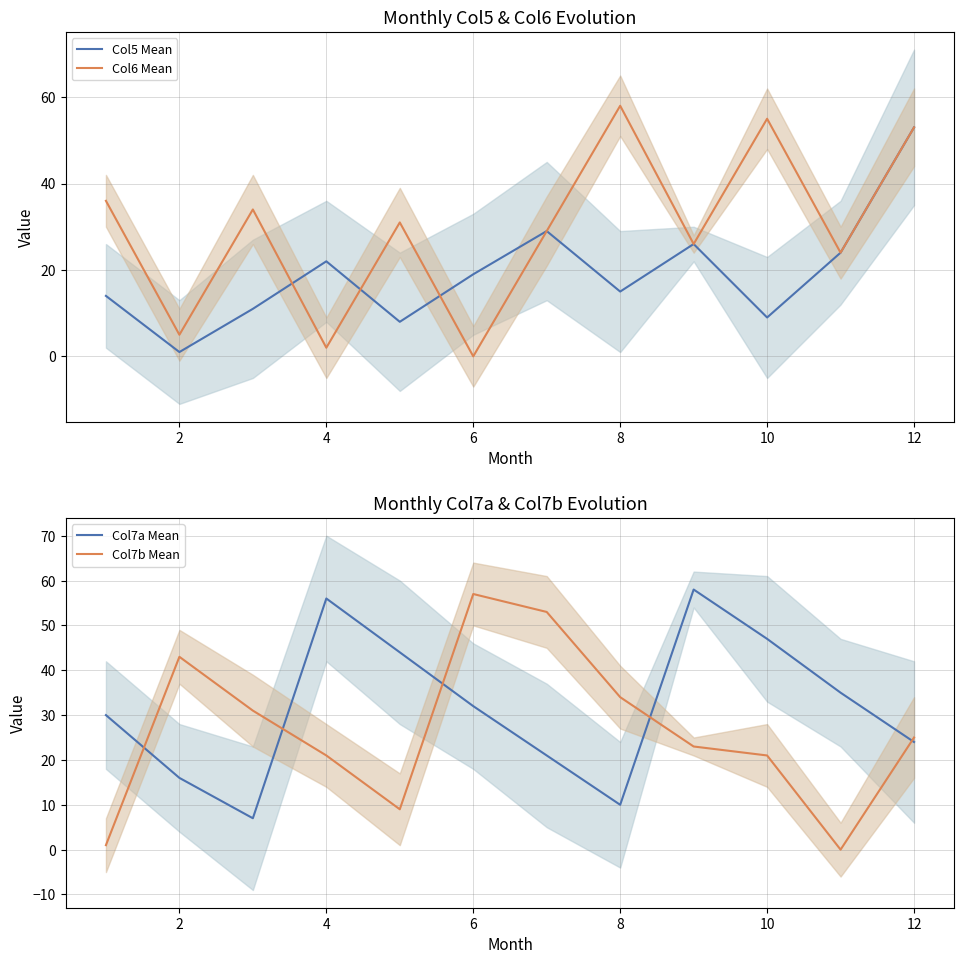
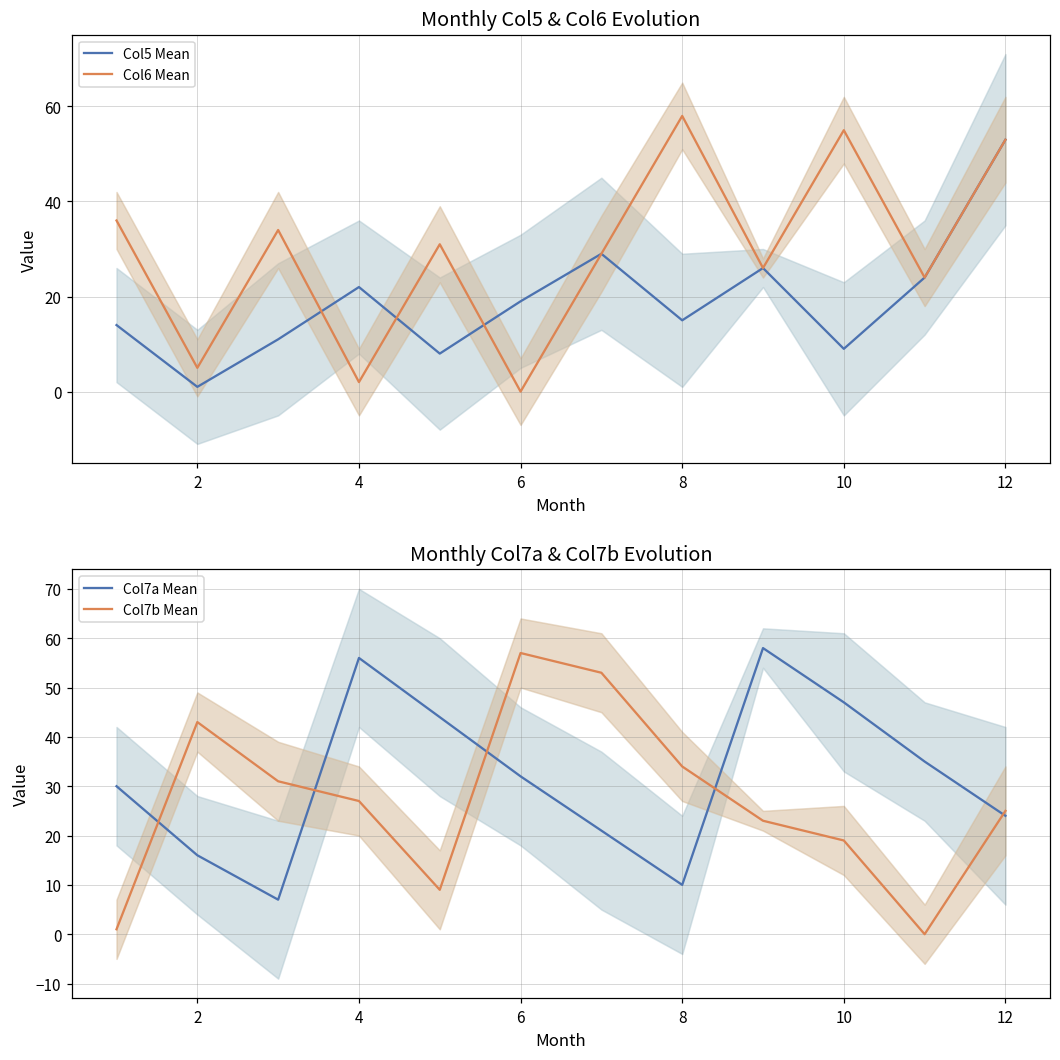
  {
    "Monthly Col5 & Col6 Evolution": {
      "Col5 Mean": {
        "2": 1,
        "4": 22,
        "6": 19,
        "8": 15,
        "10": 9
      },
      "Col6 Mean": {
        "2": 5,
        "4": 2,
        "6": 0,
        "8": 58,
        "10": 55
      }
    },
    "Monthly Col7a & Col7b Evolution": {
      "Col7a Mean": {
        "2": 16,
        "4": 56,
        "6": 32,
        "8": 10,
        "10": 47,
        "12": 24
      },
      "Col7b Mean": {
        "2": 43,
-       "4": 21,
+       "4": 27,
        "6": 57,
        "8": 34,
-       "10": 21,
+       "10": 19,
        "12": 25
      }
    }
  }
